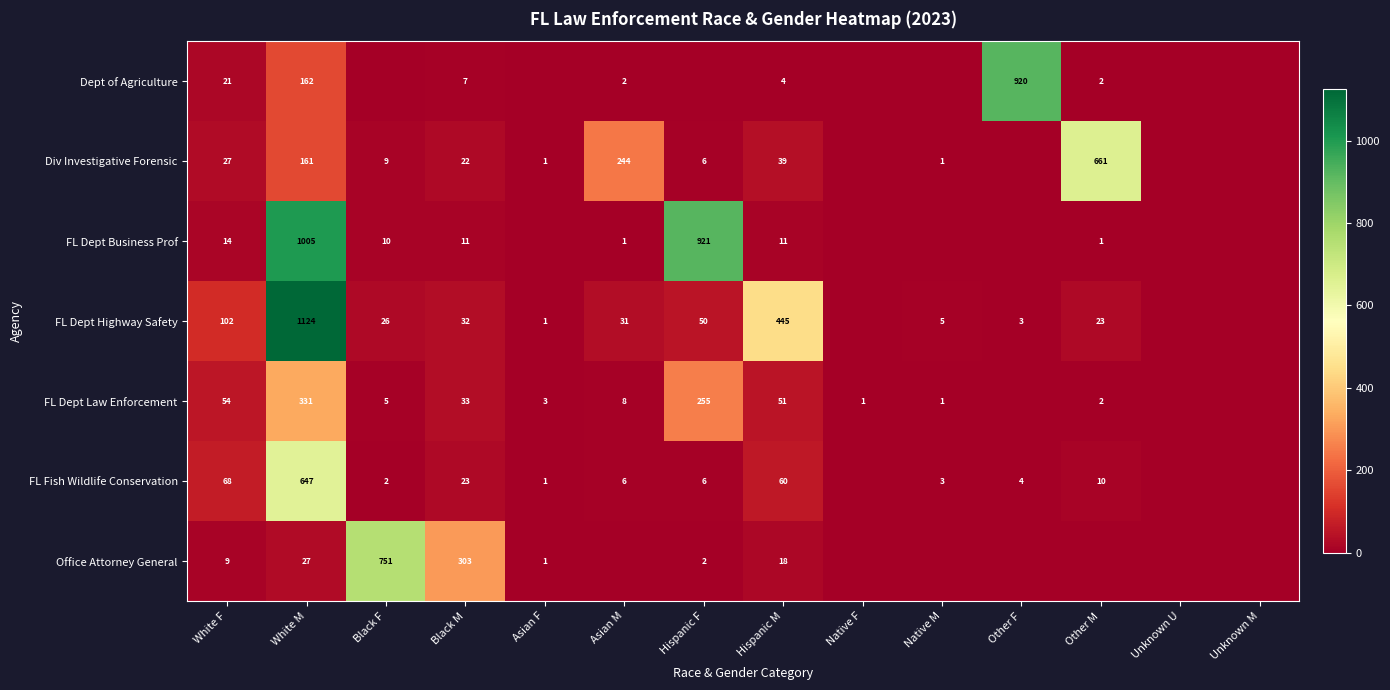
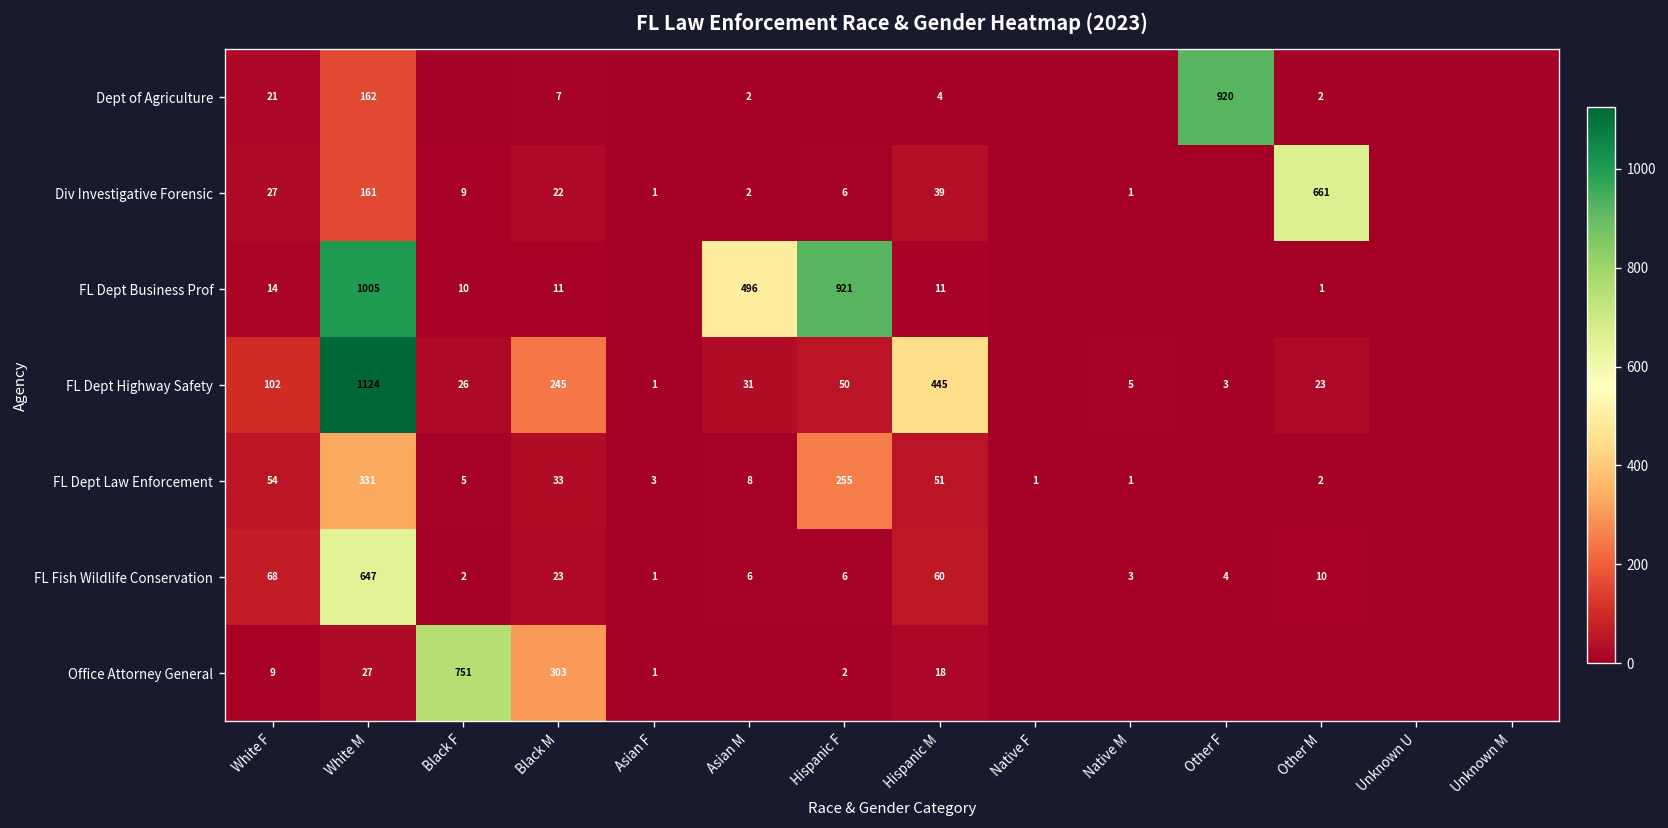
  {
    "Dept of Agriculture": {
      "White F": 21,
      "White M": 162,
      "Black M": 7,
      "Asian M": 2,
      "Hispanic M": 4,
      "Other F": 920,
      "Other M": 2
    },
    "Div Investigative Forensic": {
      "White F": 27,
      "White M": 161,
      "Black F": 9,
      "Black M": 22,
      "Asian F": 1,
-     "Asian M": 244,
+     "Asian M": 2,
      "Hispanic F": 6,
      "Hispanic M": 39,
      "Native M": 1,
      "Other M": 661
    },
    "FL Dept Business Prof": {
      "White F": 14,
      "White M": 1005,
      "Black F": 10,
      "Black M": 11,
-     "Asian M": 1,
+     "Asian M": 496,
      "Hispanic F": 921,
      "Hispanic M": 11,
      "Other M": 1
    },
    "FL Dept Highway Safety": {
      "White F": 102,
      "White M": 1124,
      "Black F": 26,
-     "Black M": 32,
+     "Black M": 245,
      "Asian F": 1,
      "Asian M": 31,
      "Hispanic F": 50,
      "Hispanic M": 445,
      "Native M": 5,
      "Other F": 3,
      "Other M": 23
    },
    "FL Dept Law Enforcement": {
      "White F": 54,
      "White M": 331,
      "Black F": 5,
      "Black M": 33,
      "Asian F": 3,
      "Asian M": 8,
      "Hispanic F": 255,
      "Hispanic M": 51,
      "Native F": 1,
      "Native M": 1,
      "Other M": 2
    },
    "FL Fish Wildlife Conservation": {
      "White F": 68,
      "White M": 647,
      "Black F": 2,
      "Black M": 23,
      "Asian F": 1,
      "Asian M": 6,
      "Hispanic F": 6,
      "Hispanic M": 60,
      "Native M": 3,
      "Other F": 4,
      "Other M": 10
    },
    "Office Attorney General": {
      "White F": 9,
      "White M": 27,
      "Black F": 751,
      "Black M": 303,
      "Asian F": 1,
      "Hispanic F": 2,
      "Hispanic M": 18
    }
  }
